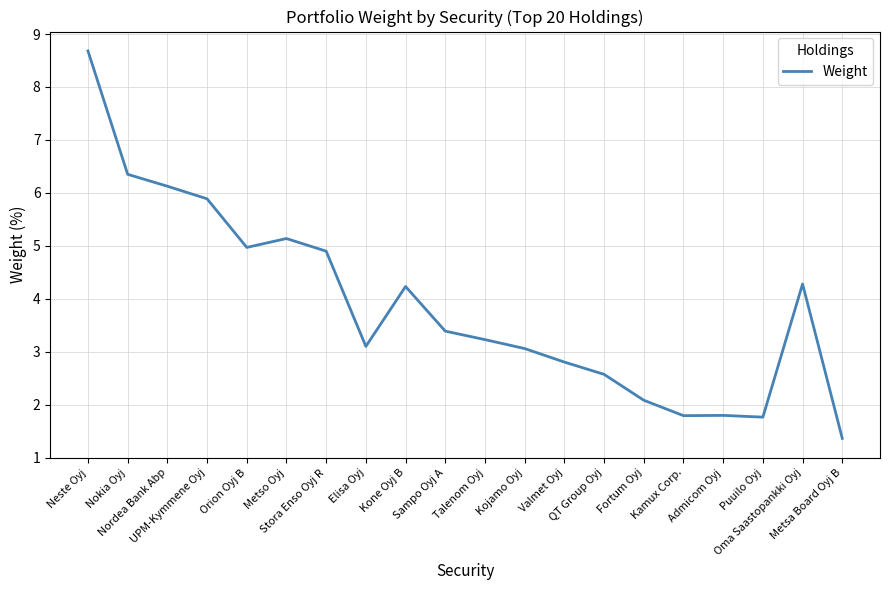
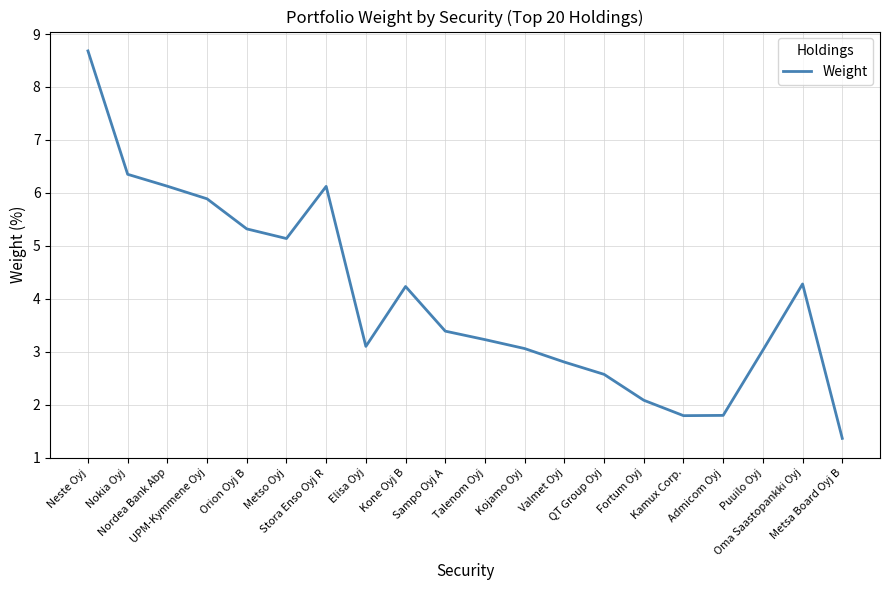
  {
    "Neste Oyj": 8.7,
    "Nokia Oyj": 6.4,
    "Nordea Bank Abp": 6.1,
    "UPM-Kymmene Oyj": 5.9,
-   "Orion Oyj B": 5.0,
+   "Orion Oyj B": 5.3,
    "Metso Oyj": 5.1,
-   "Stora Enso Oyj R": 4.9,
+   "Stora Enso Oyj R": 6.1,
    "Elisa Oyj": 3.1,
    "Kone Oyj B": 4.2,
    "Sampo Oyj A": 3.4,
    "Talenom Oyj": 3.2,
    "Kojamo Oyj": 3.1,
    "Valmet Oyj": 2.8,
    "QT Group Oyj": 2.6,
    "Fortum Oyj": 2.1,
    "Kamux Corp.": 1.8,
    "Admicom Oyj": 1.8,
-   "Puuilo Oyj": 1.8,
+   "Puuilo Oyj": 3.0,
    "Oma Saastopankki Oyj": 4.3,
    "Metsa Board Oyj B": 1.4
  }
